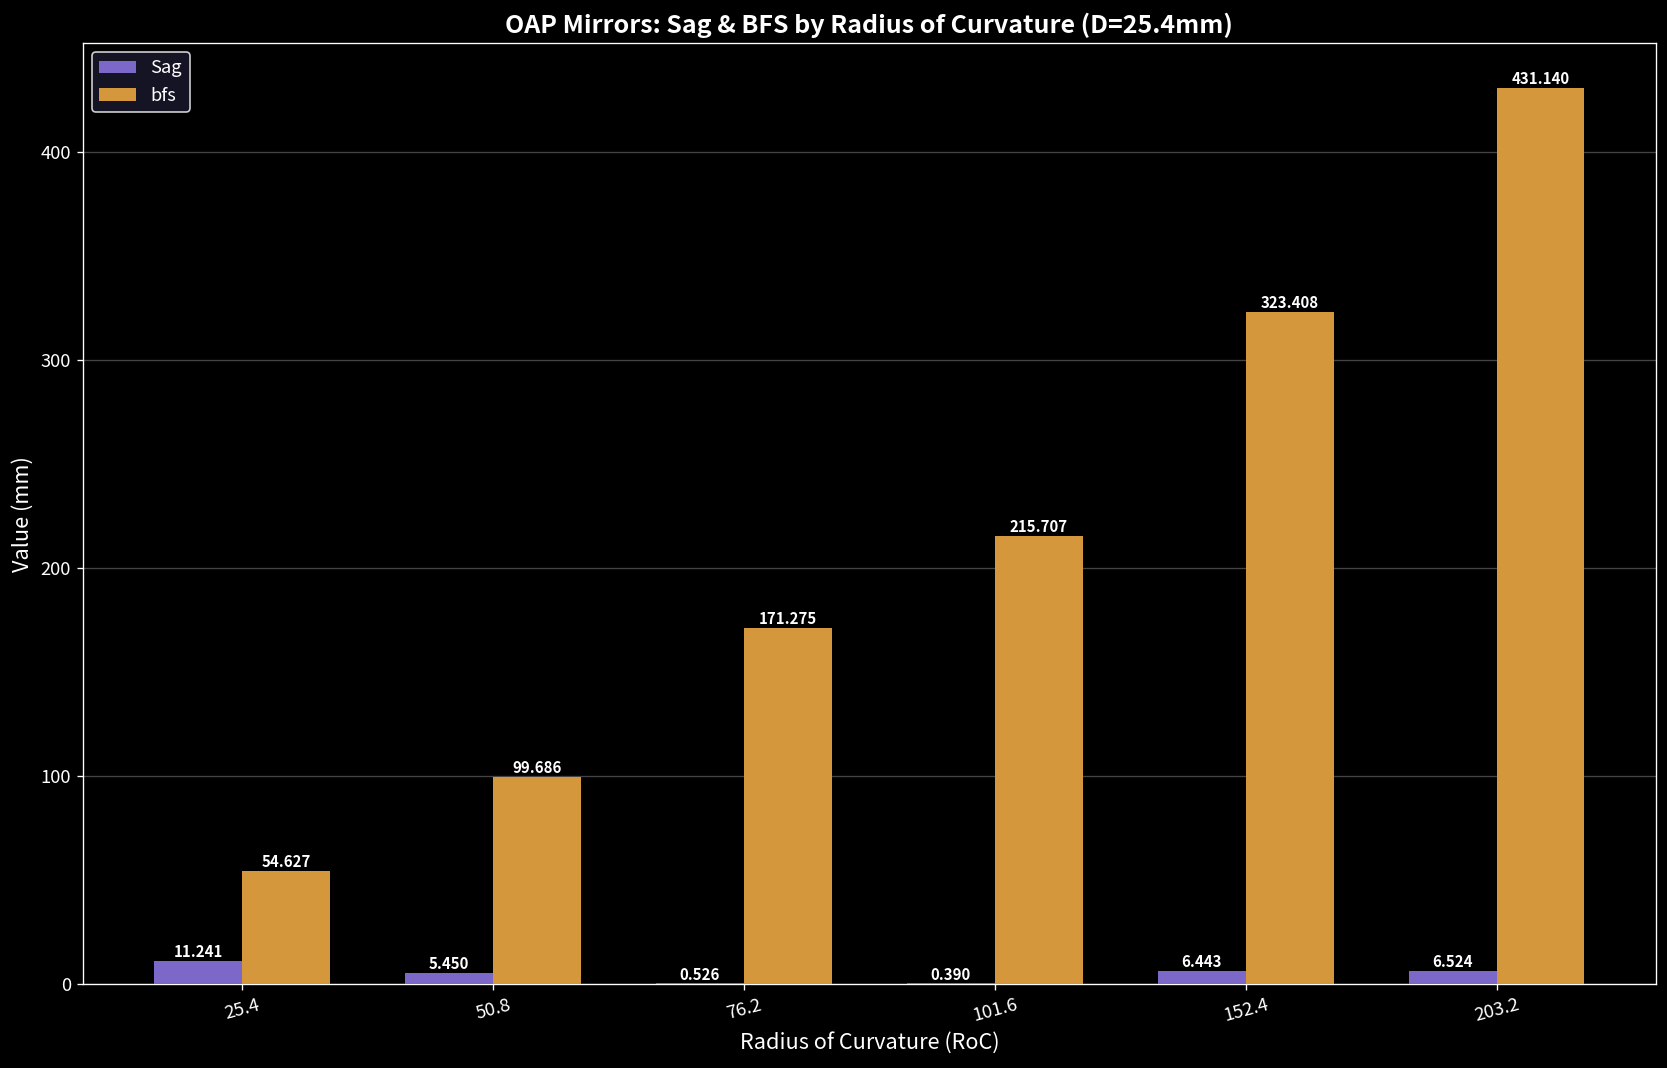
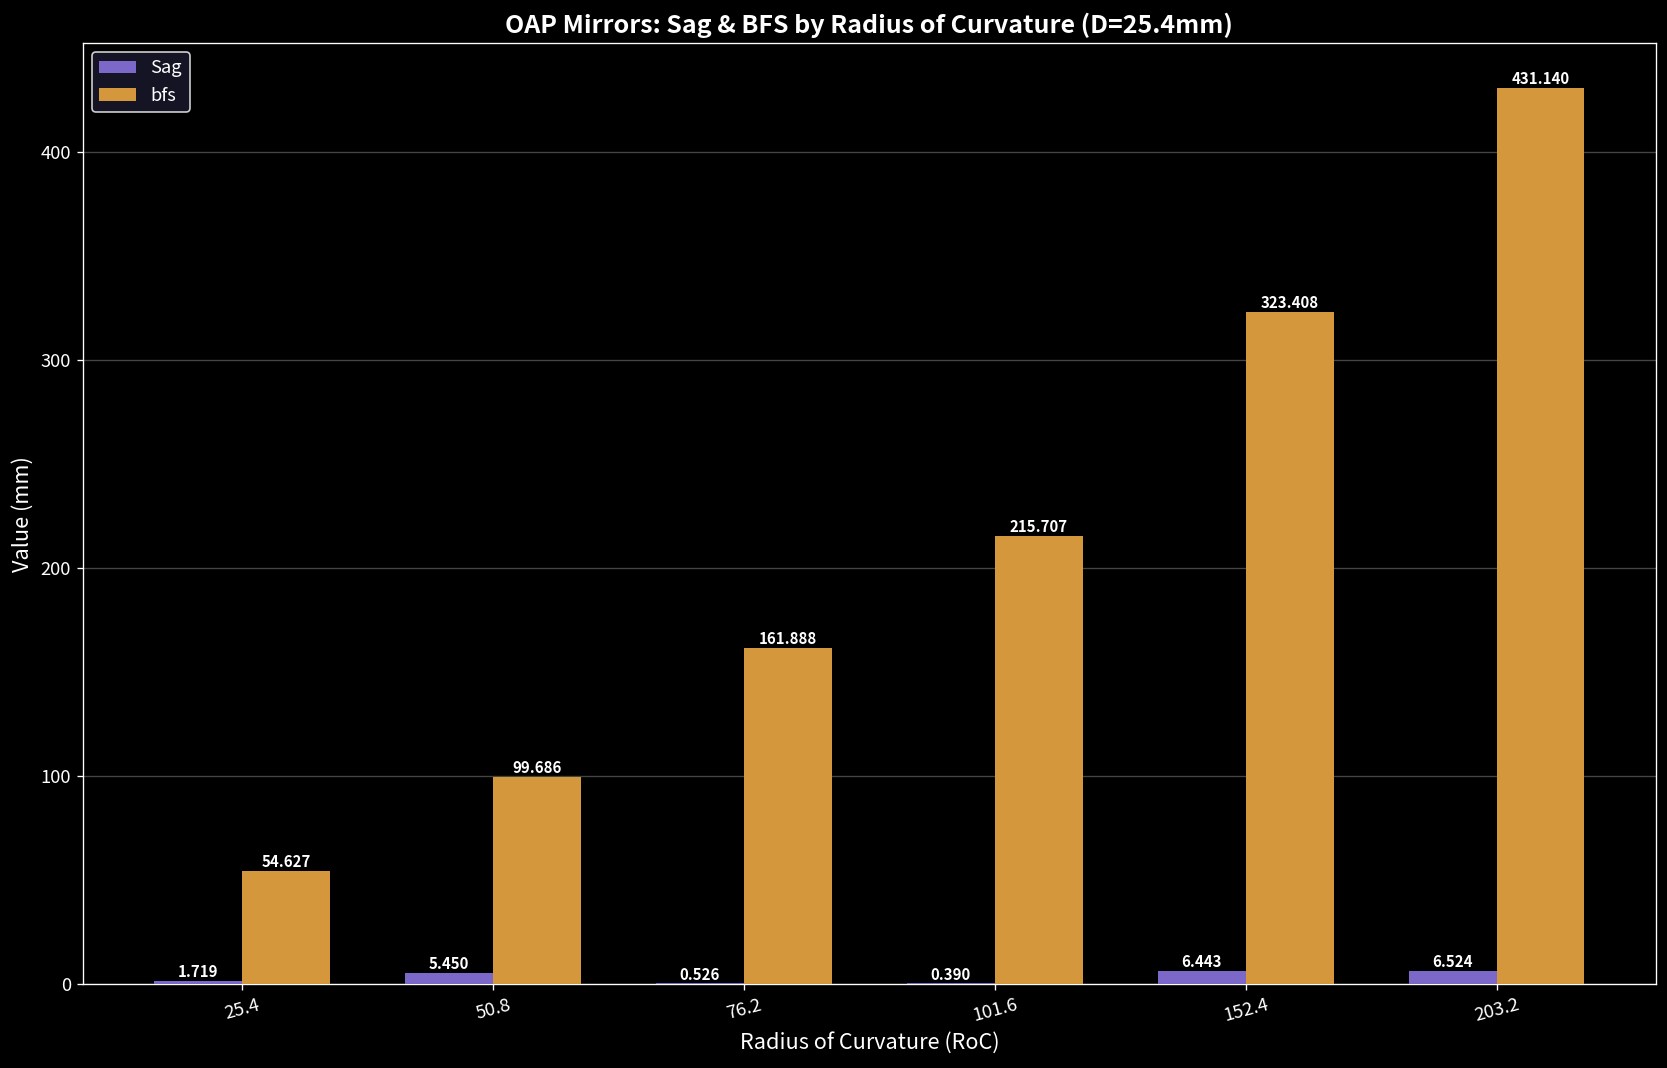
  {
    "Sag": {
-     "25.4": 11.241,
+     "25.4": 1.719,
      "50.8": 5.450,
      "76.2": 0.526,
      "101.6": 0.390,
      "152.4": 6.443,
      "203.2": 6.524
    },
    "bfs": {
      "25.4": 54.627,
      "50.8": 99.686,
-     "76.2": 171.275,
+     "76.2": 161.888,
      "101.6": 215.707,
      "152.4": 323.408,
      "203.2": 431.140
    }
  }
